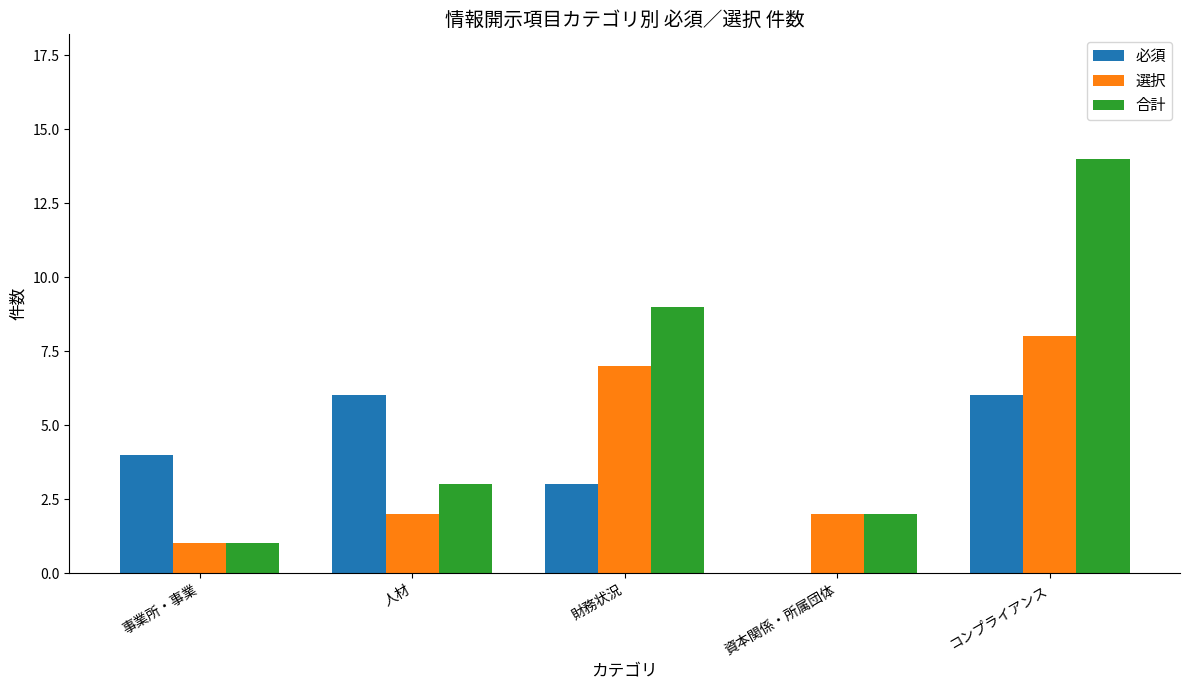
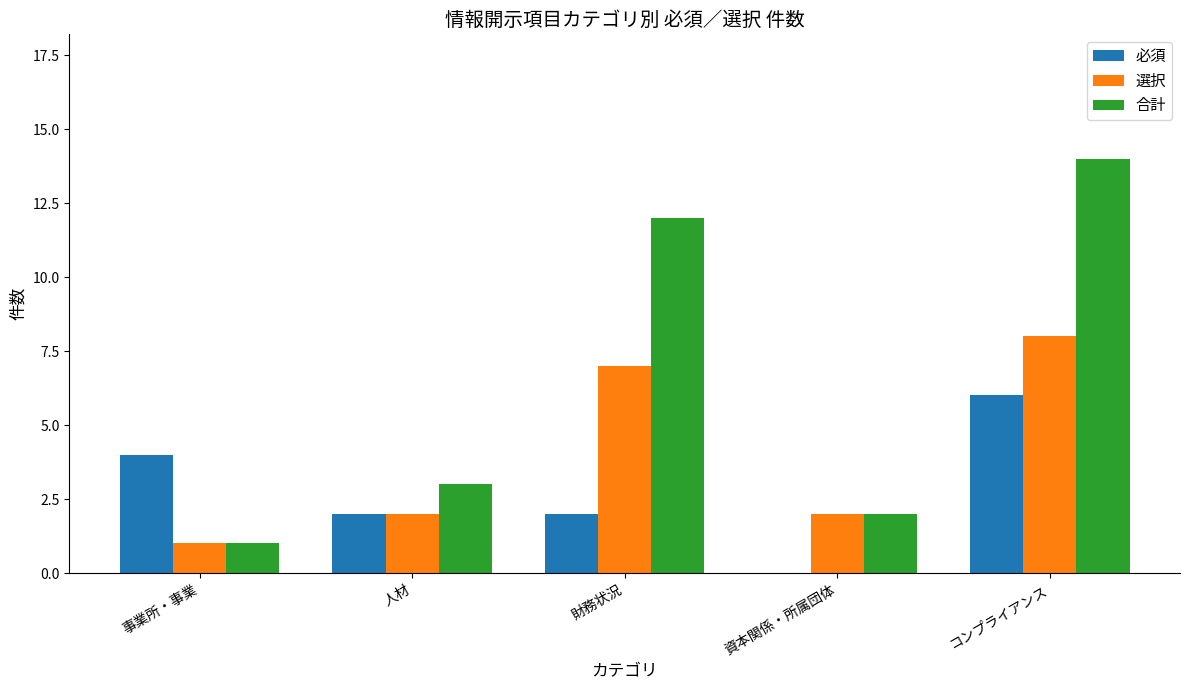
  {
    "必須": {
      "事業所・事業": 4,
-     "人材": 6,
-     "財務状況": 3,
+     "人材": 2,
+     "財務状況": 2,
      "資本関係・所属団体": 0,
      "コンプライアンス": 6
    },
    "選択": {
      "事業所・事業": 1,
      "人材": 2,
      "財務状況": 7,
      "資本関係・所属団体": 2,
      "コンプライアンス": 8
    },
    "合計": {
      "事業所・事業": 1,
      "人材": 3,
-     "財務状況": 9,
+     "財務状況": 12,
      "資本関係・所属団体": 2,
      "コンプライアンス": 14
    }
  }
